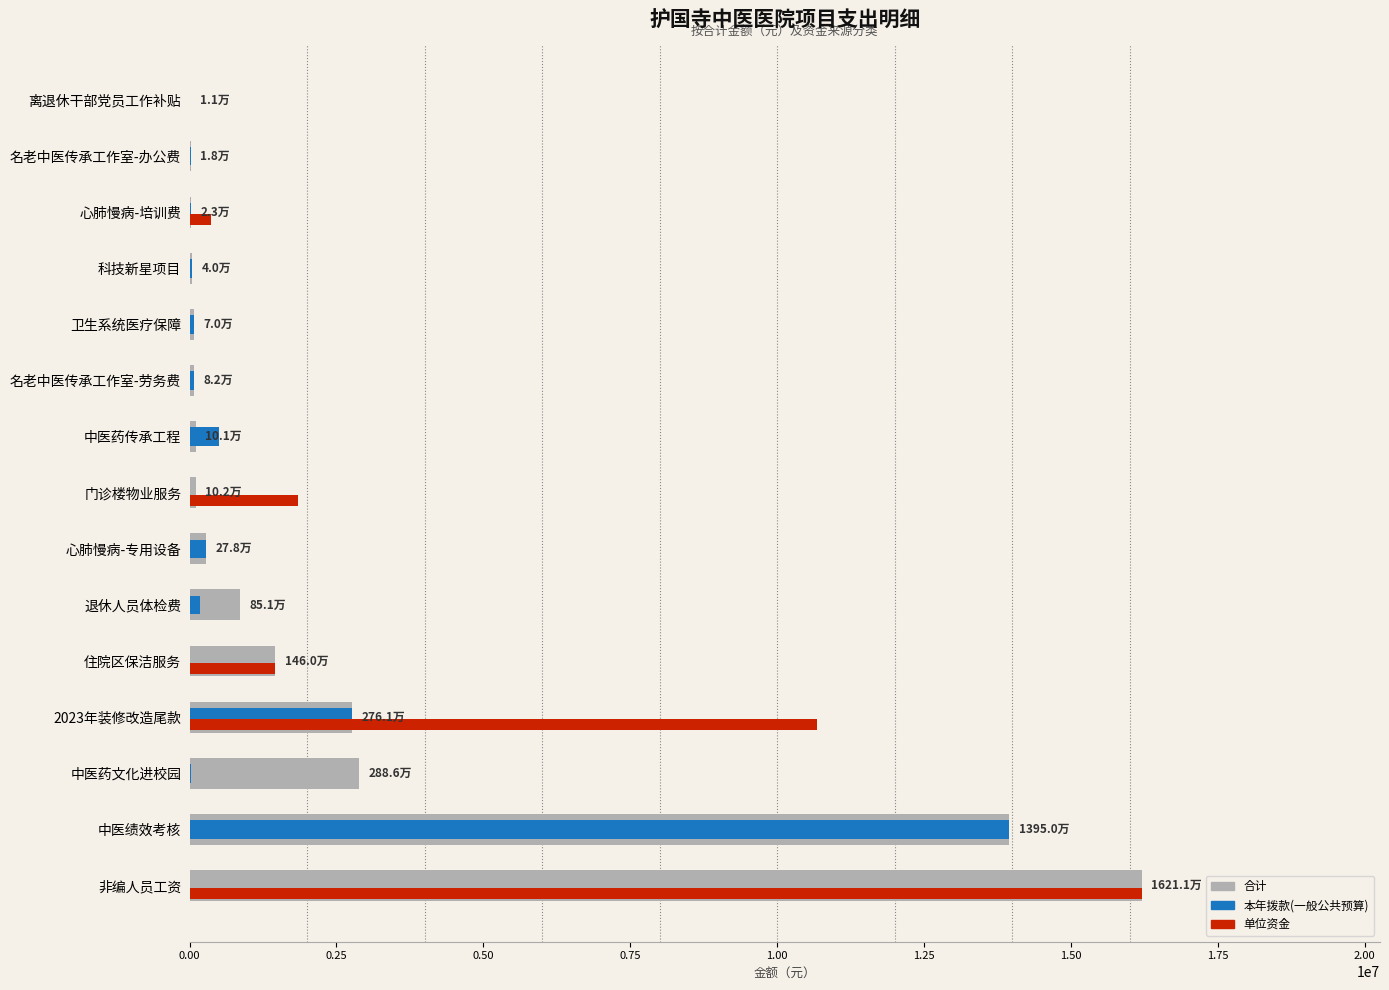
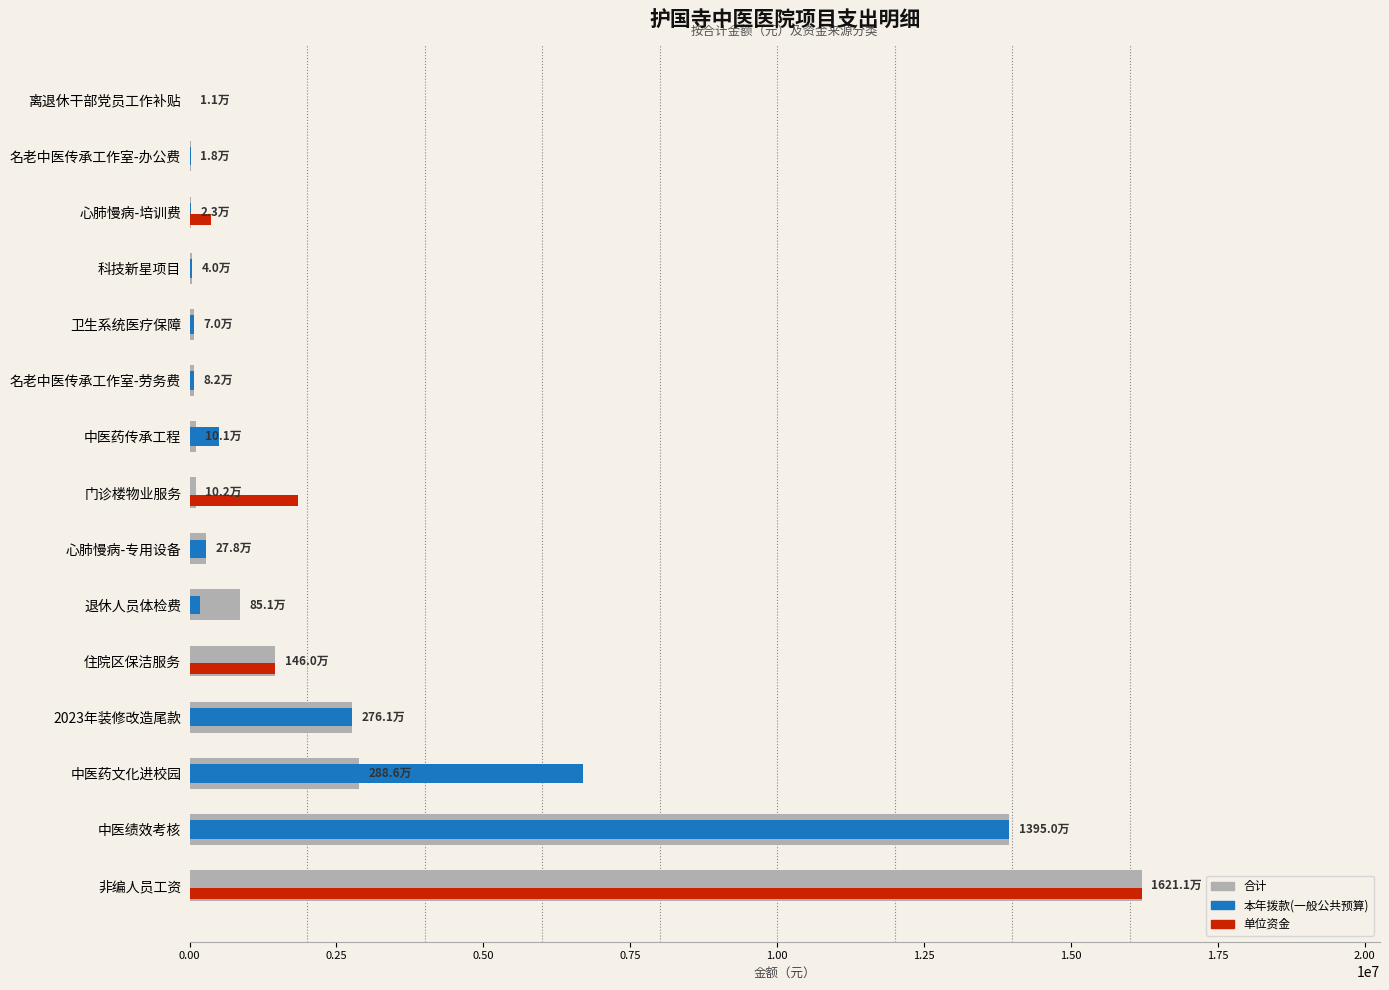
  {
    "本年拨款(一般公共预算)": {
      "门诊楼物业服务": 0,
      "住院区保洁服务": 0,
-     "中医药文化进校园": 0,
+     "中医药文化进校园": 6700000,
      "非编人员工资": 0
    },
    "单位资金": {
      "离退休干部党员工作补贴": 0,
      "名老中医传承工作室-办公费": 0,
      "科技新星项目": 0,
      "卫生系统医疗保障": 0,
      "名老中医传承工作室-劳务费": 0,
      "中医药传承工程": 0,
      "门诊楼物业服务": 1900000,
      "心肺慢病-专用设备": 0,
      "退休人员体检费": 0,
-     "2023年装修改造尾款": 10700000,
+     "2023年装修改造尾款": 0,
      "中医药文化进校园": 0,
      "中医绩效考核": 0
    }
  }
